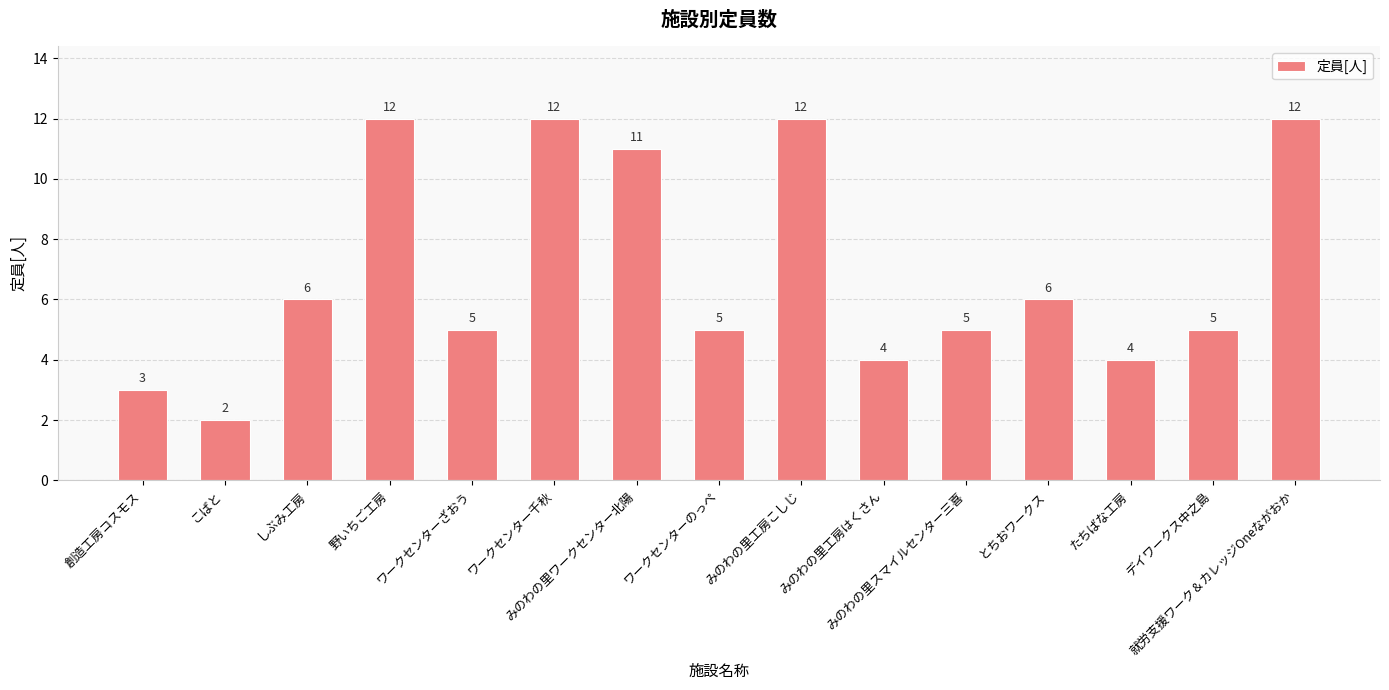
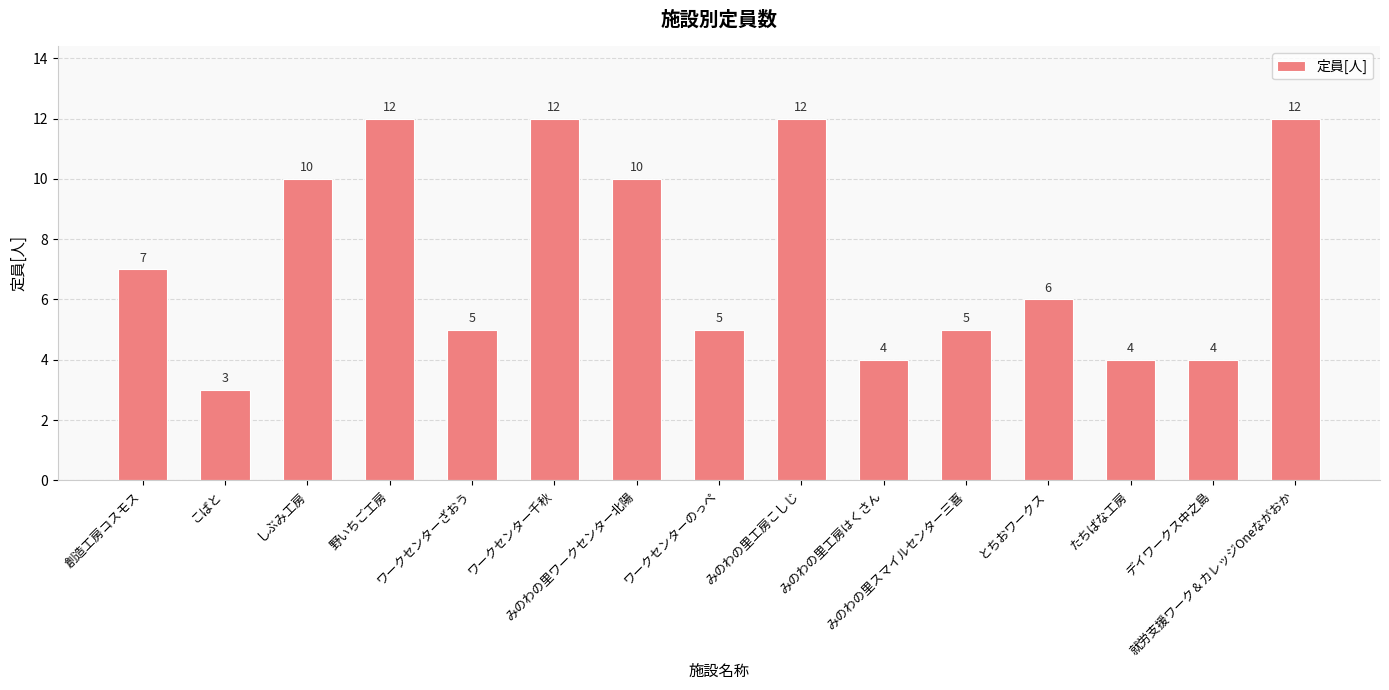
  {
-   "創造工房コスモス": 3,
-   "こばと": 2,
-   "しぶみ工房": 6,
+   "創造工房コスモス": 7,
+   "こばと": 3,
+   "しぶみ工房": 10,
    "野いちご工房": 12,
    "ワークセンターざおう": 5,
    "ワークセンター千秋": 12,
-   "みのわの里ワークセンター北陽": 11,
+   "みのわの里ワークセンター北陽": 10,
    "ワークセンターのっぺ": 5,
    "みのわの里工房こしじ": 12,
    "みのわの里工房はくさん": 4,
    "みのわの里スマイルセンター三喜": 5,
    "とちおワークス": 6,
    "たちばな工房": 4,
-   "デイワークス中之島": 5,
+   "デイワークス中之島": 4,
    "就労支援ワーク＆カレッジOneながおか": 12
  }
